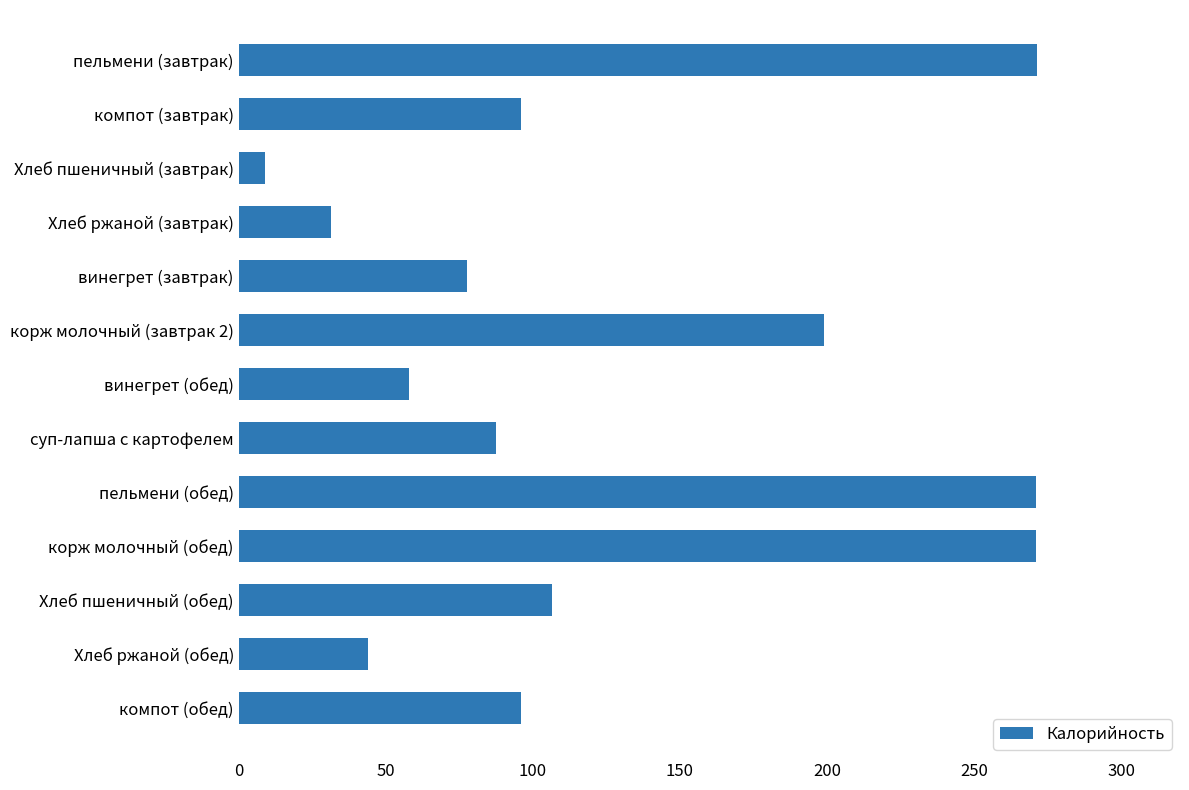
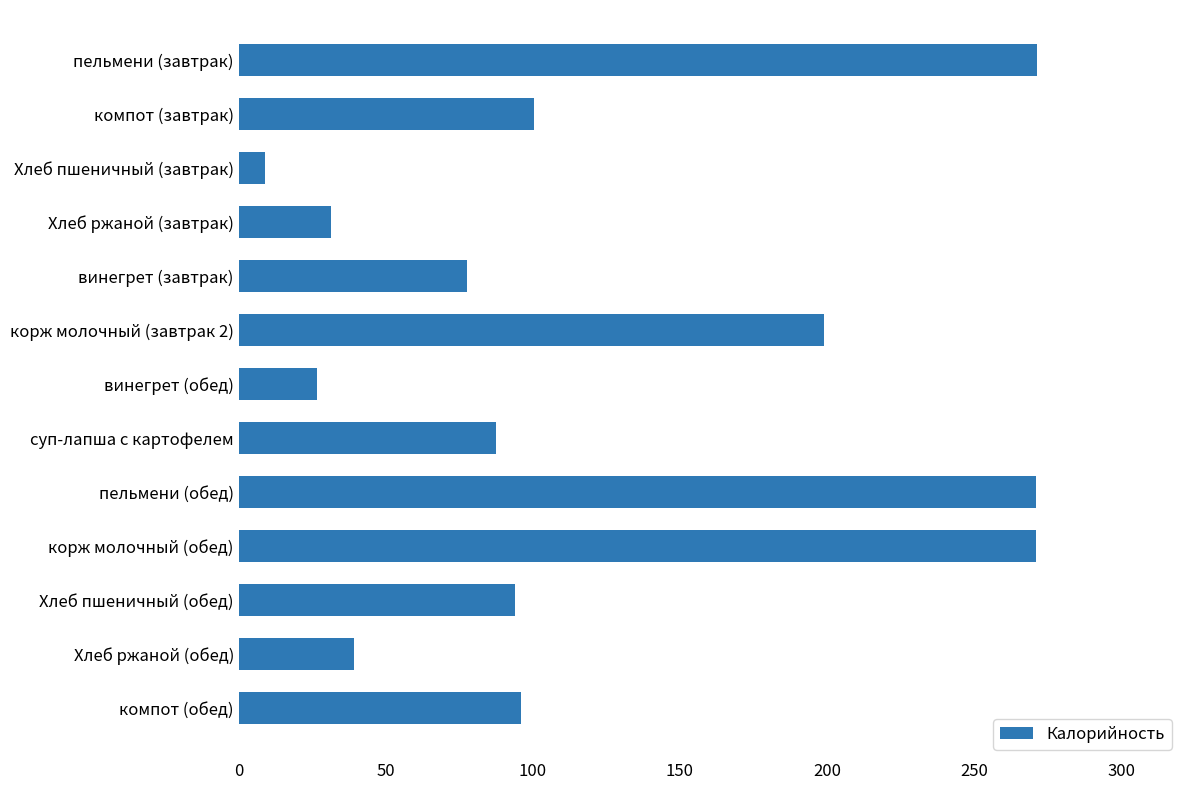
  {
    "пельмени (завтрак)": 271,
-   "компот (завтрак)": 96,
+   "компот (завтрак)": 101,
    "Хлеб пшеничный (завтрак)": 9,
    "Хлеб ржаной (завтрак)": 32,
    "винегрет (завтрак)": 78,
    "корж молочный (завтрак 2)": 199,
-   "винегрет (обед)": 58,
+   "винегрет (обед)": 27,
    "суп-лапша с картофелем": 88,
    "пельмени (обед)": 271,
    "корж молочный (обед)": 271,
-   "Хлеб пшеничный (обед)": 106,
-   "Хлеб ржаной (обед)": 44,
+   "Хлеб пшеничный (обед)": 94,
+   "Хлеб ржаной (обед)": 39,
    "компот (обед)": 96
  }
